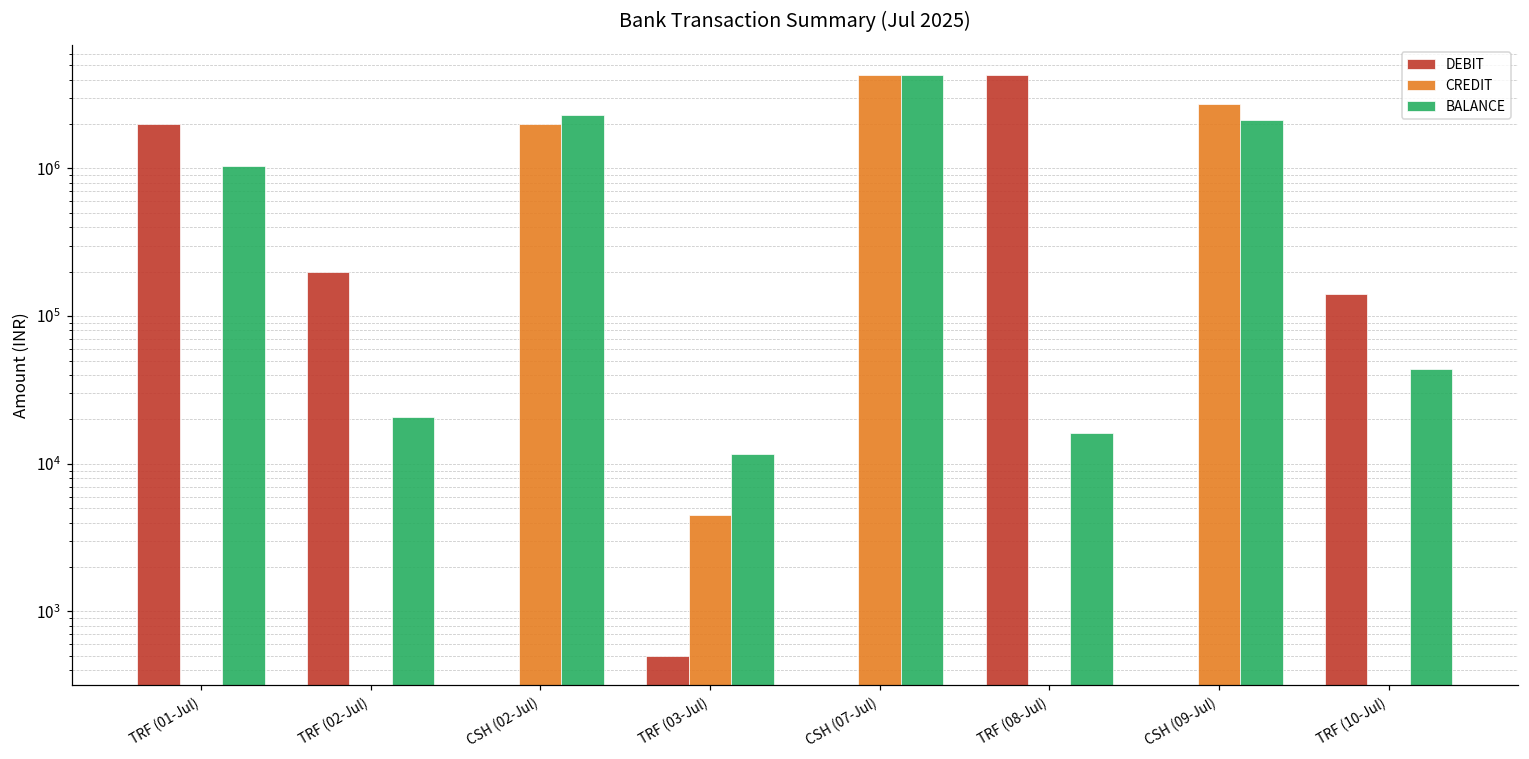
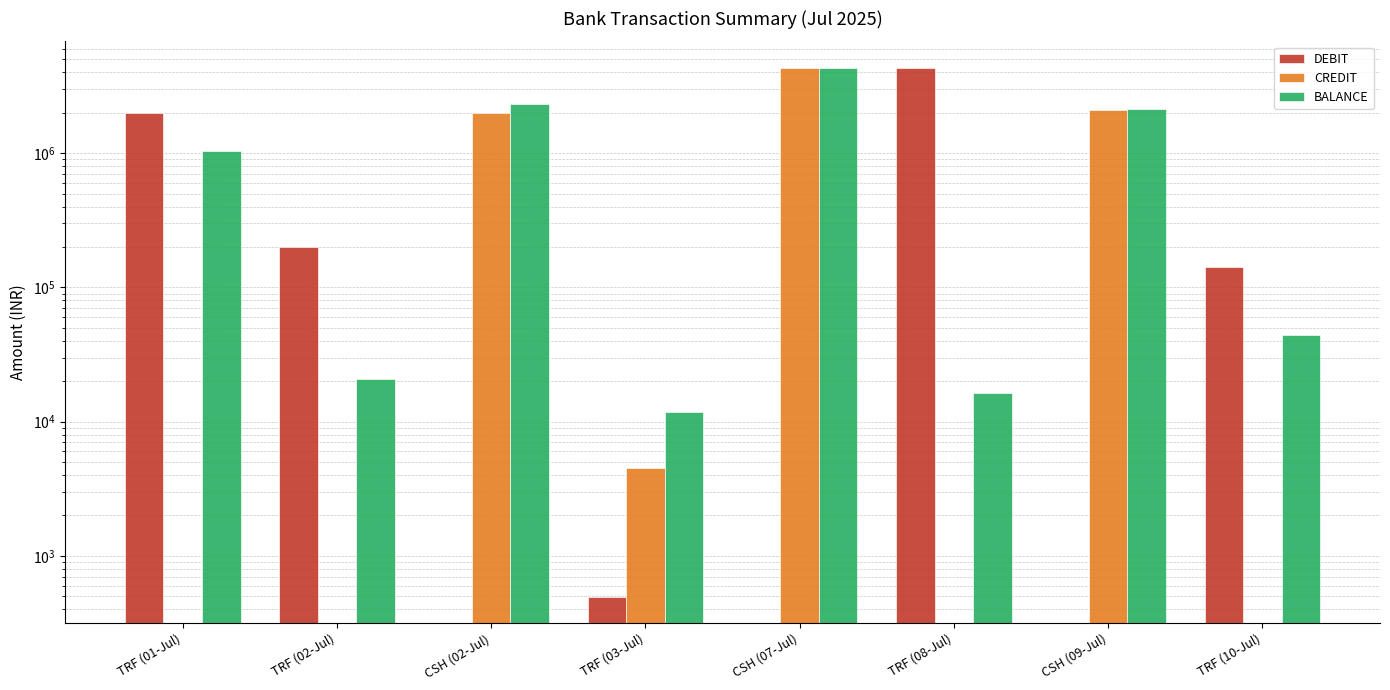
  {
    "DEBIT": {
      "TRF (01-Jul)": 2000000,
      "TRF (02-Jul)": 200000,
      "TRF (03-Jul)": 500,
      "TRF (08-Jul)": 4300000,
      "TRF (10-Jul)": 140000
    },
    "CREDIT": {
      "CSH (02-Jul)": 2000000,
      "TRF (03-Jul)": 4500,
      "CSH (07-Jul)": 4300000,
-     "CSH (09-Jul)": 2700000
+     "CSH (09-Jul)": 2100000
    },
    "BALANCE": {
      "TRF (01-Jul)": 1000000,
      "TRF (02-Jul)": 21000,
      "CSH (02-Jul)": 2300000,
      "TRF (03-Jul)": 12000,
      "CSH (07-Jul)": 4300000,
      "TRF (08-Jul)": 16000,
      "CSH (09-Jul)": 2100000,
      "TRF (10-Jul)": 44000
    }
  }
